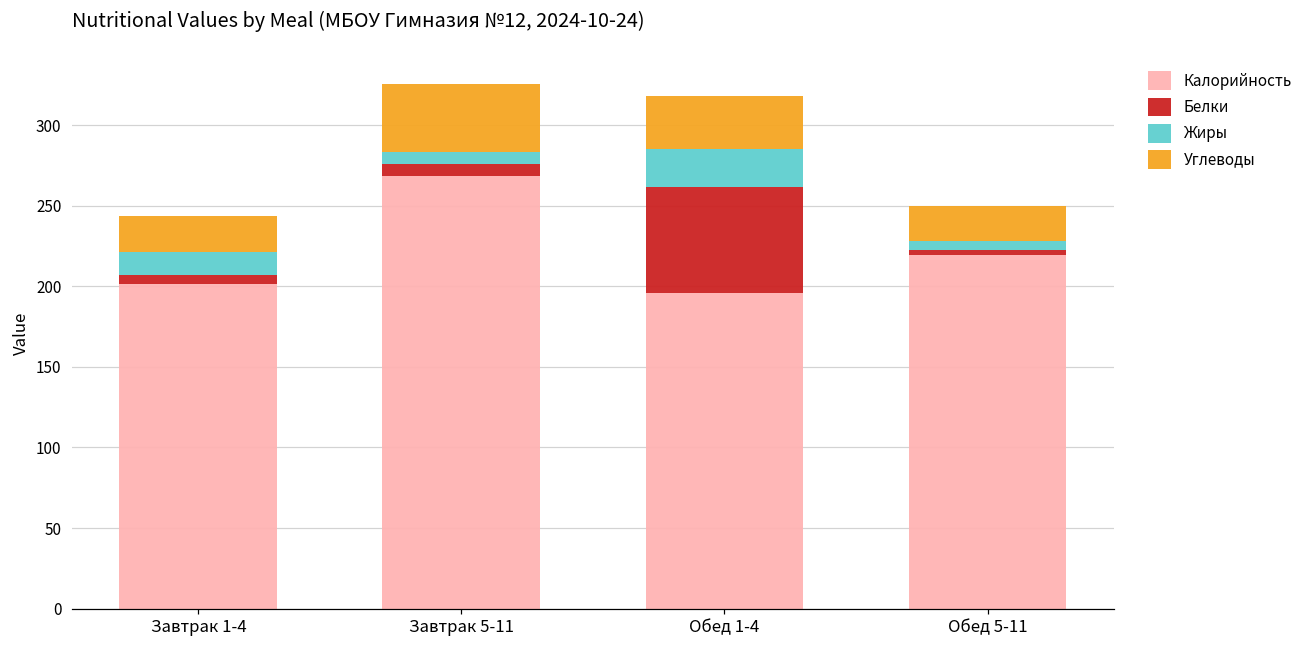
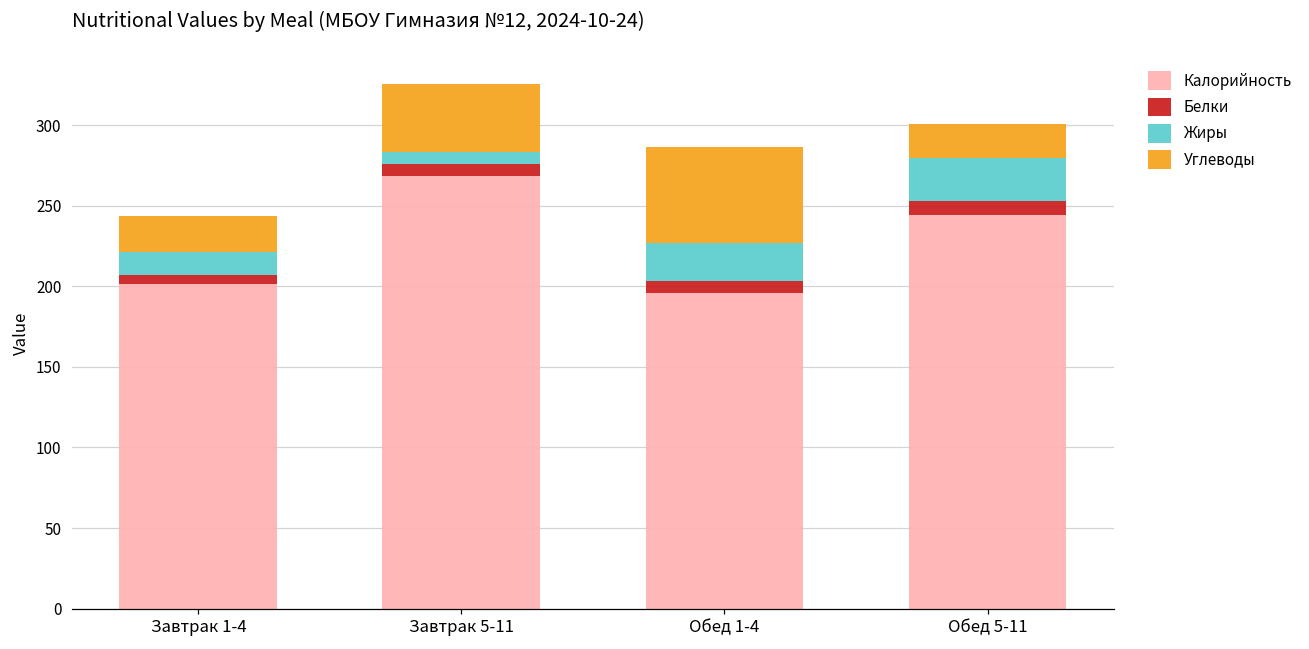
  {
    "Калорийность": {
      "Завтрак 1-4": 201,
      "Завтрак 5-11": 268,
      "Обед 1-4": 196,
-     "Обед 5-11": 219
+     "Обед 5-11": 244
    },
    "Белки": {
      "Завтрак 1-4": 6,
      "Завтрак 5-11": 7,
-     "Обед 1-4": 66,
-     "Обед 5-11": 3
+     "Обед 1-4": 7,
+     "Обед 5-11": 9
    },
    "Жиры": {
      "Завтрак 1-4": 14,
      "Завтрак 5-11": 8,
      "Обед 1-4": 24,
-     "Обед 5-11": 6
+     "Обед 5-11": 26
    },
    "Углеводы": {
      "Завтрак 1-4": 22,
      "Завтрак 5-11": 42,
-     "Обед 1-4": 33,
+     "Обед 1-4": 60,
      "Обед 5-11": 22
    }
  }
